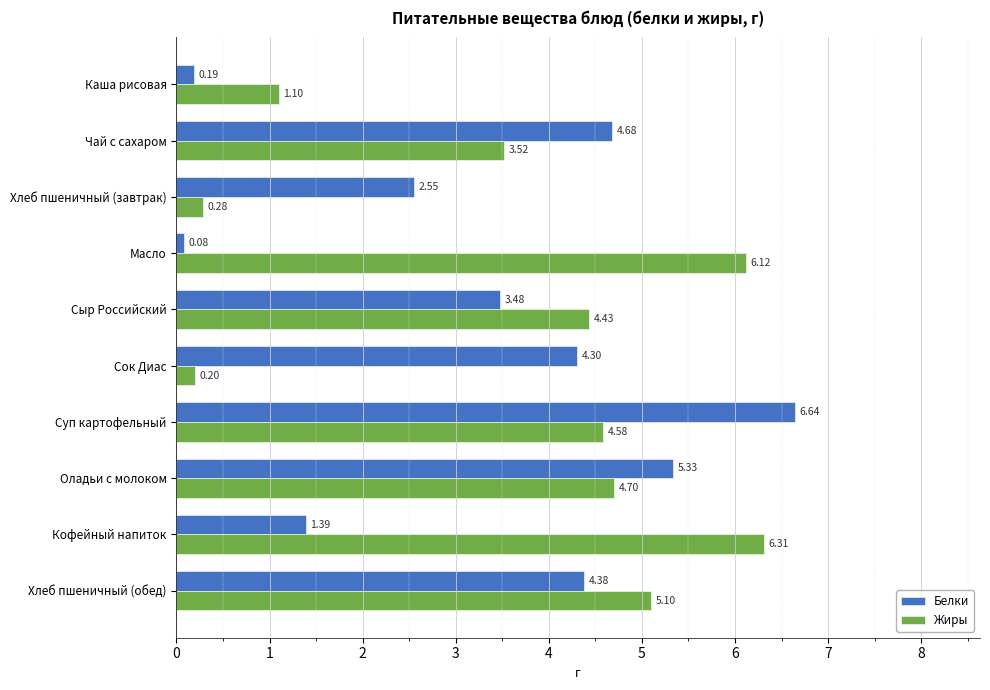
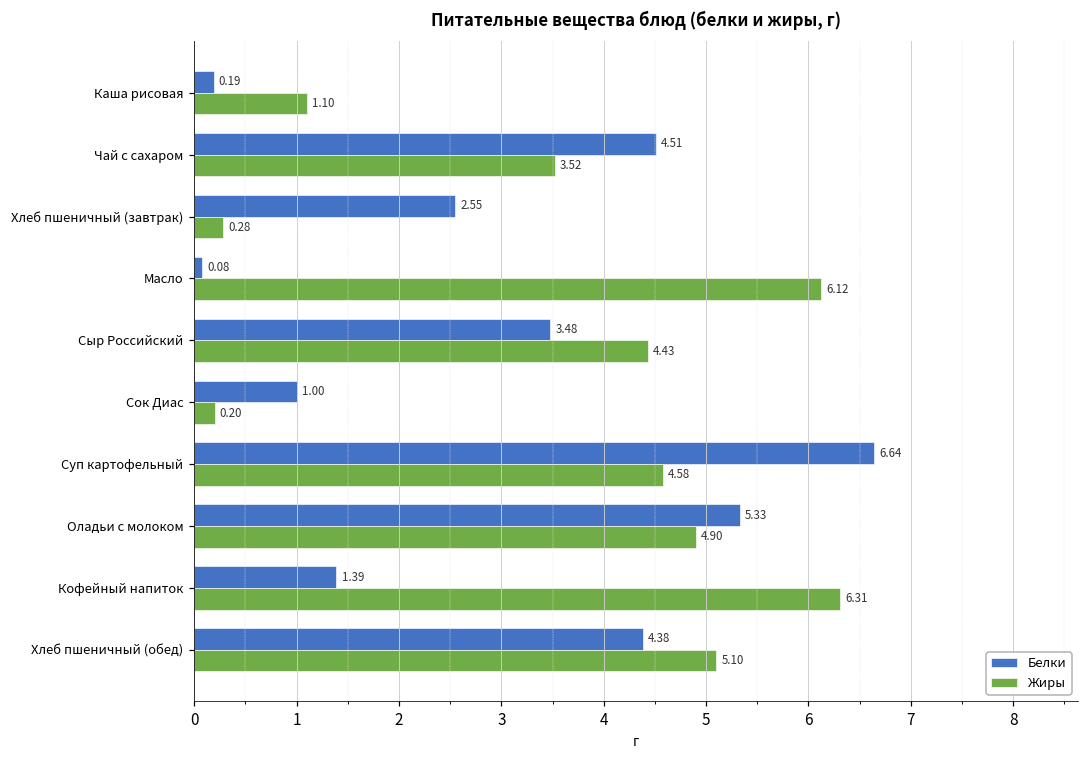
  {
    "Белки": {
      "Каша рисовая": 0.19,
-     "Чай с сахаром": 4.68,
+     "Чай с сахаром": 4.51,
      "Хлеб пшеничный (завтрак)": 2.55,
      "Масло": 0.08,
      "Сыр Российский": 3.48,
-     "Сок Диас": 4.30,
+     "Сок Диас": 1.00,
      "Суп картофельный": 6.64,
      "Оладьи с молоком": 5.33,
      "Кофейный напиток": 1.39,
      "Хлеб пшеничный (обед)": 4.38
    },
    "Жиры": {
      "Каша рисовая": 1.10,
      "Чай с сахаром": 3.52,
      "Хлеб пшеничный (завтрак)": 0.28,
      "Масло": 6.12,
      "Сыр Российский": 4.43,
      "Сок Диас": 0.20,
      "Суп картофельный": 4.58,
-     "Оладьи с молоком": 4.70,
+     "Оладьи с молоком": 4.90,
      "Кофейный напиток": 6.31,
      "Хлеб пшеничный (обед)": 5.10
    }
  }
